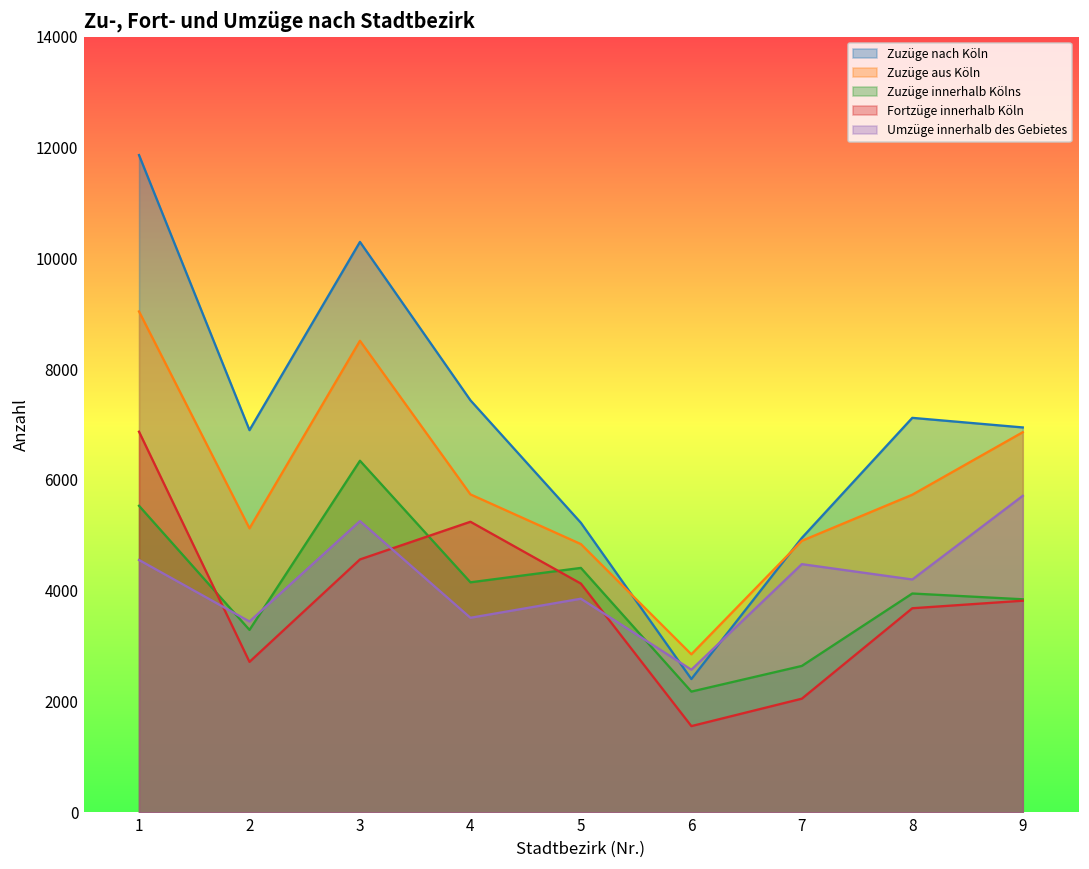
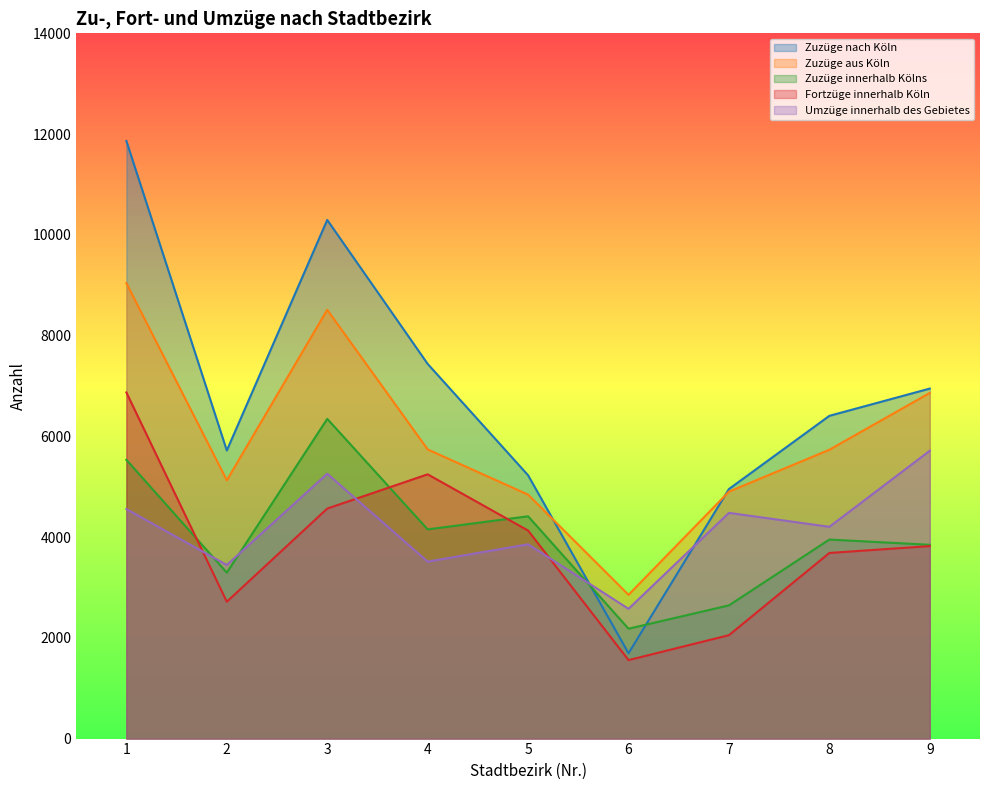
  {
    "Zuzüge nach Köln": {
      "1": 11900,
-     "2": 6900,
+     "2": 5700,
      "3": 10300,
      "4": 7400,
      "5": 5200,
-     "6": 2400,
+     "6": 1700,
      "7": 5000,
-     "8": 7100,
+     "8": 6400,
      "9": 6900
    },
    "Zuzüge innerhalb Kölns": {
      "1": 5500,
      "2": 3300,
      "3": 6300,
      "4": 4200,
      "5": 4400,
      "6": 2200,
      "7": 2600,
      "8": 4000
    },
    "Umzüge innerhalb des Gebietes": {
      "1": 4600,
      "2": 3400,
      "3": 5300,
      "4": 3500,
      "5": 3900,
      "6": 2600,
      "7": 4500,
      "8": 4200,
      "9": 5700
    }
  }
